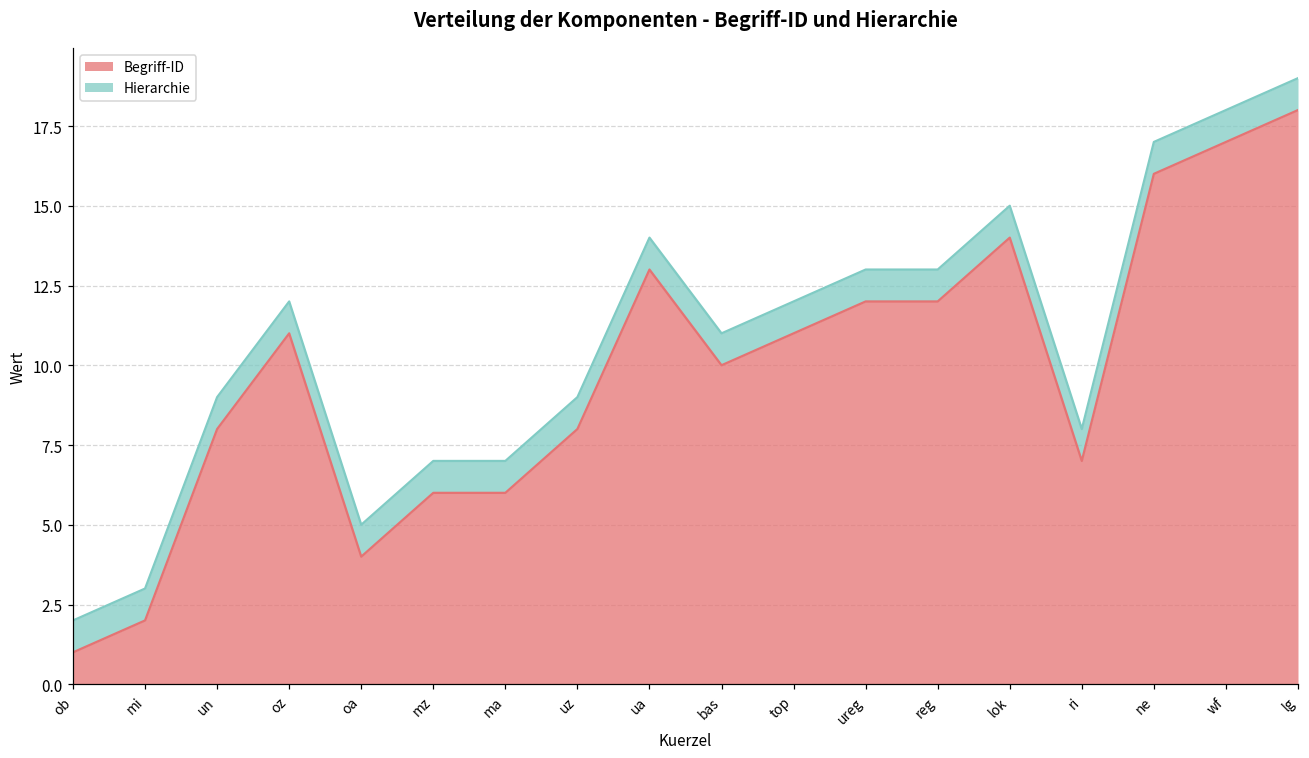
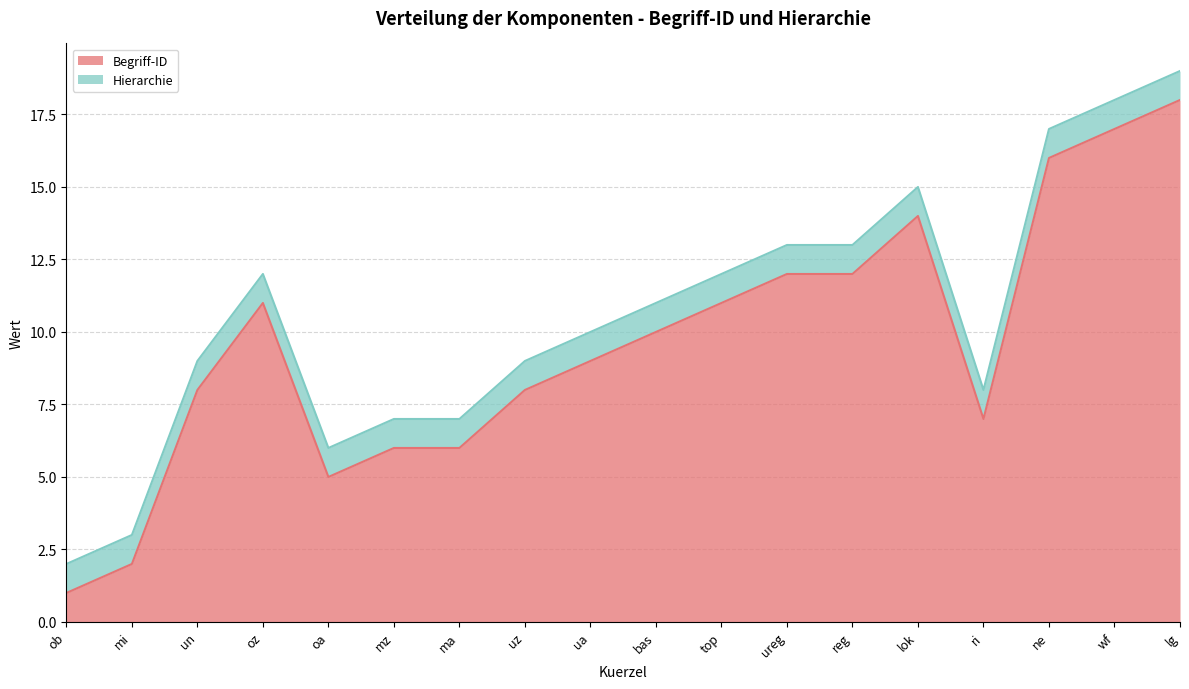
  {
    "Begriff-ID": {
      "ob": 1,
      "mi": 2,
      "un": 8,
      "oz": 11,
-     "oa": 4,
+     "oa": 5,
      "mz": 6,
      "ma": 6,
      "uz": 8,
-     "ua": 13,
+     "ua": 9,
      "bas": 10,
      "top": 11,
      "ureg": 12,
      "reg": 12,
      "lok": 14,
      "ri": 7,
      "ne": 16,
      "wf": 17,
      "lg": 18
    },
    "Hierarchie": {
      "ob": 1,
      "mi": 1,
      "un": 1,
      "oz": 1,
      "oa": 1,
      "mz": 1,
      "ma": 1,
      "uz": 1,
      "ua": 1,
      "bas": 1,
      "top": 1,
      "ureg": 1,
      "reg": 1,
      "lok": 1,
      "ri": 1,
      "ne": 1,
      "wf": 1,
      "lg": 1
    }
  }
